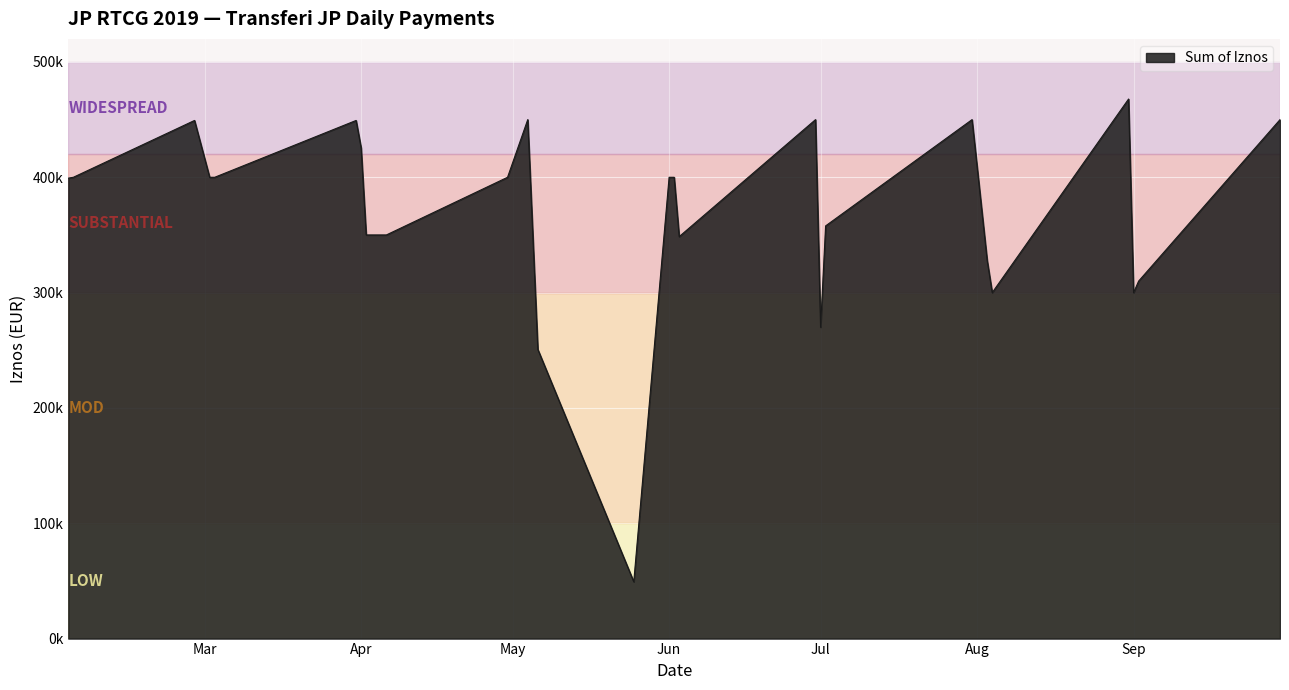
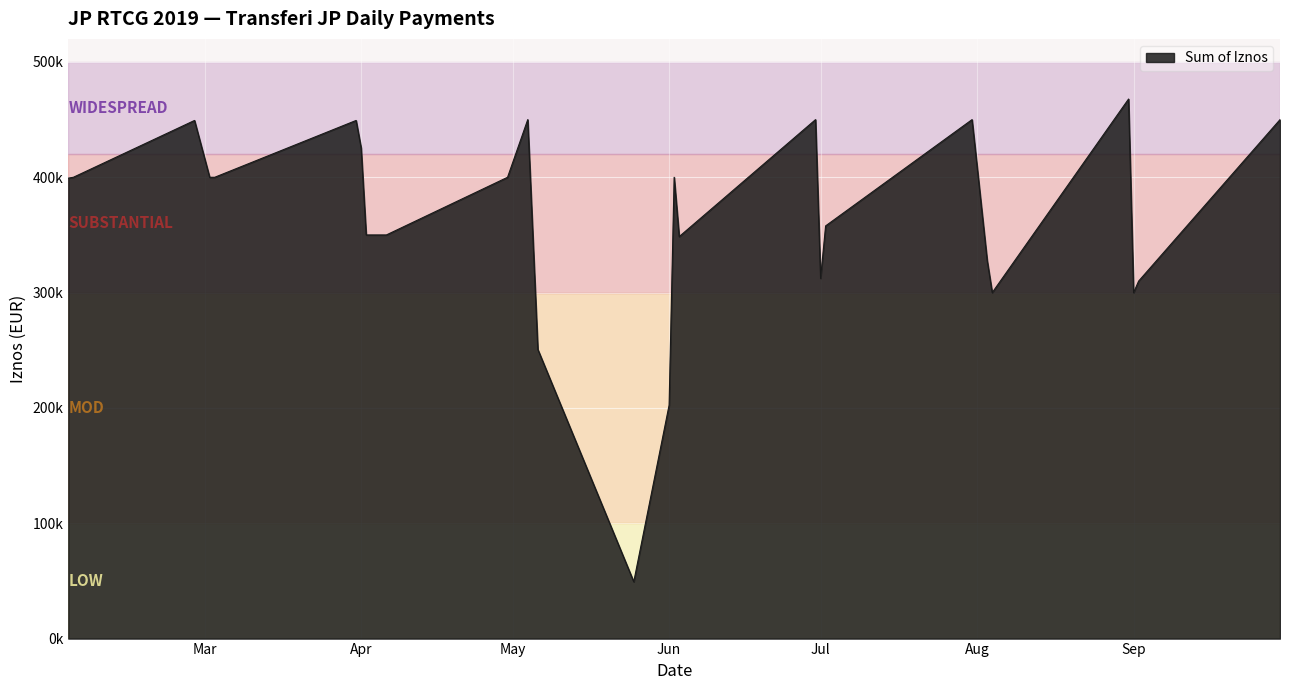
  {
    "Apr": 425000,
-   "Jun": 400000,
-   "Jul": 270000,
+   "Jun": 202000,
+   "Jul": 312000,
    "Sep": 300000
  }
